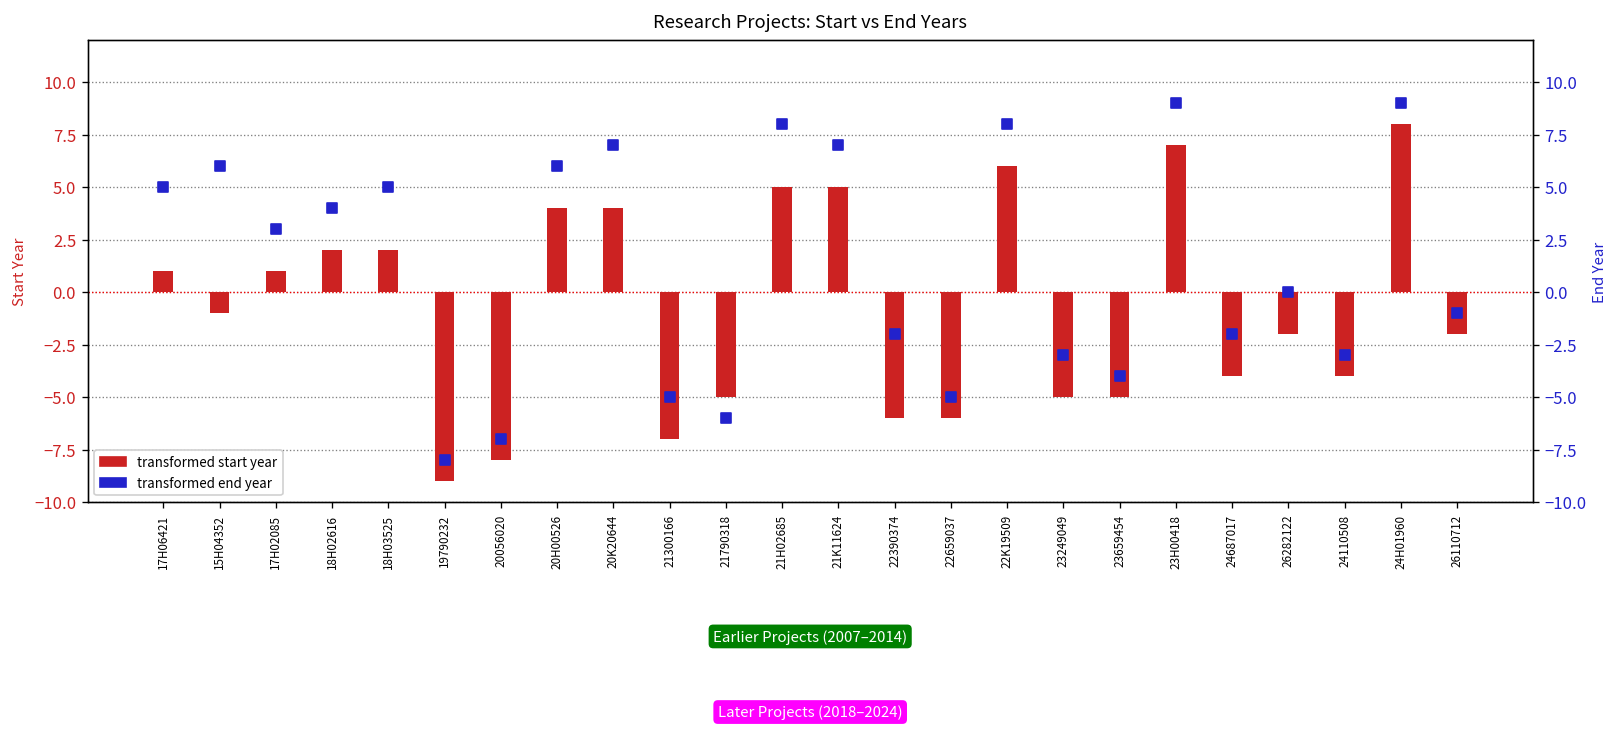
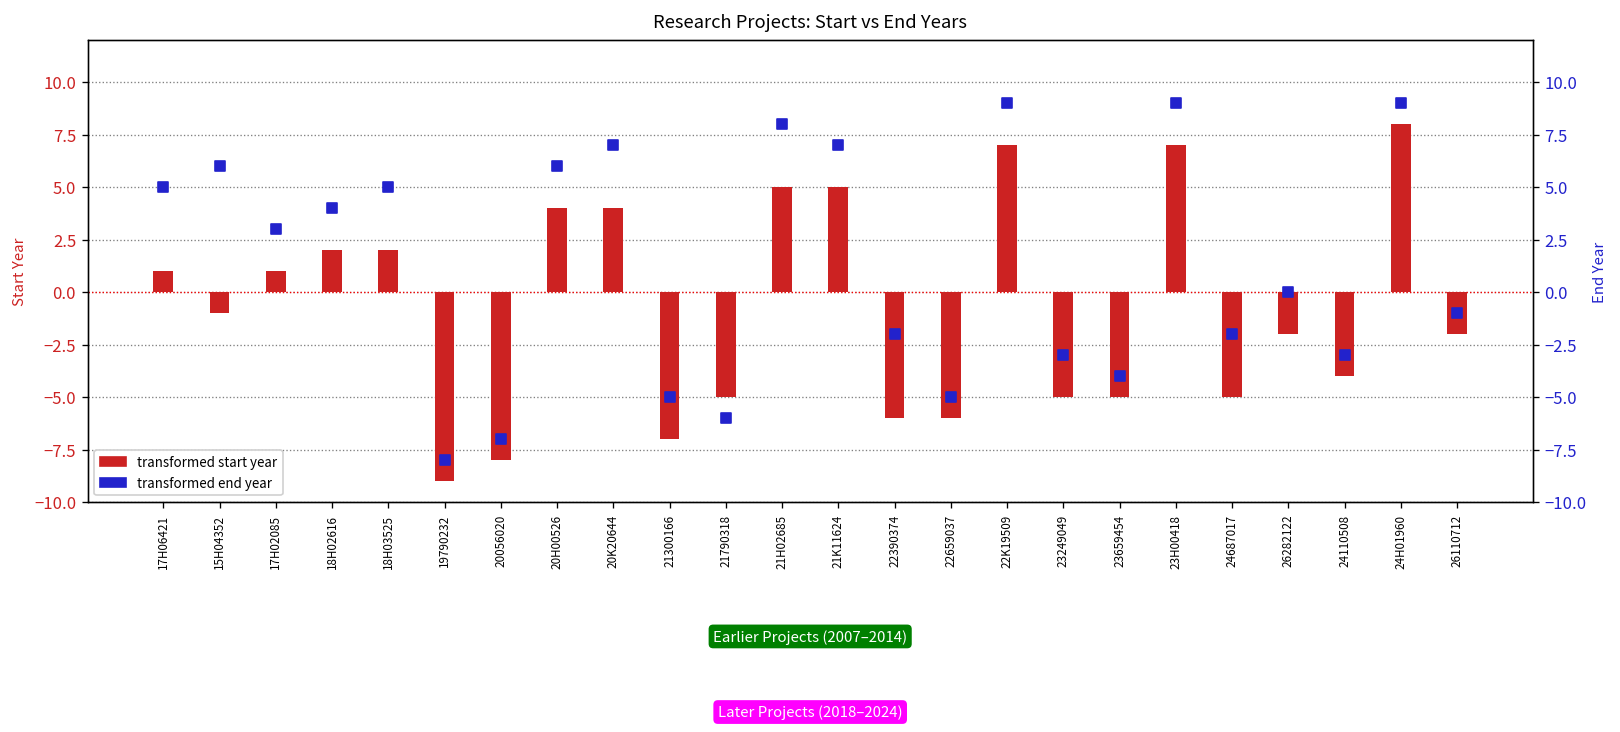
  {
    "transformed start year": {
      "17H06421": 1.0,
      "15H04352": -1.0,
      "17H02085": 1.0,
      "18H02616": 2.0,
      "18H03525": 2.0,
      "19790232": -9.0,
      "20056020": -8.0,
      "20H00526": 4.0,
      "20K20644": 4.0,
      "21300166": -7.0,
      "21790318": -5.0,
      "21H02685": 5.0,
      "21K11624": 5.0,
      "22390374": -6.0,
      "22659037": -6.0,
-     "22K19509": 6.0,
+     "22K19509": 7.0,
      "23249049": -5.0,
      "23659454": -5.0,
      "23H00418": 7.0,
-     "24687017": -4.0,
+     "24687017": -5.0,
      "26282122": -2.0,
      "24110508": -4.0,
      "24H01960": 8.0,
      "26110712": -2.0
    },
    "transformed end year": {
-     "22K19509": 8.0
+     "22K19509": 9.0
    }
  }
